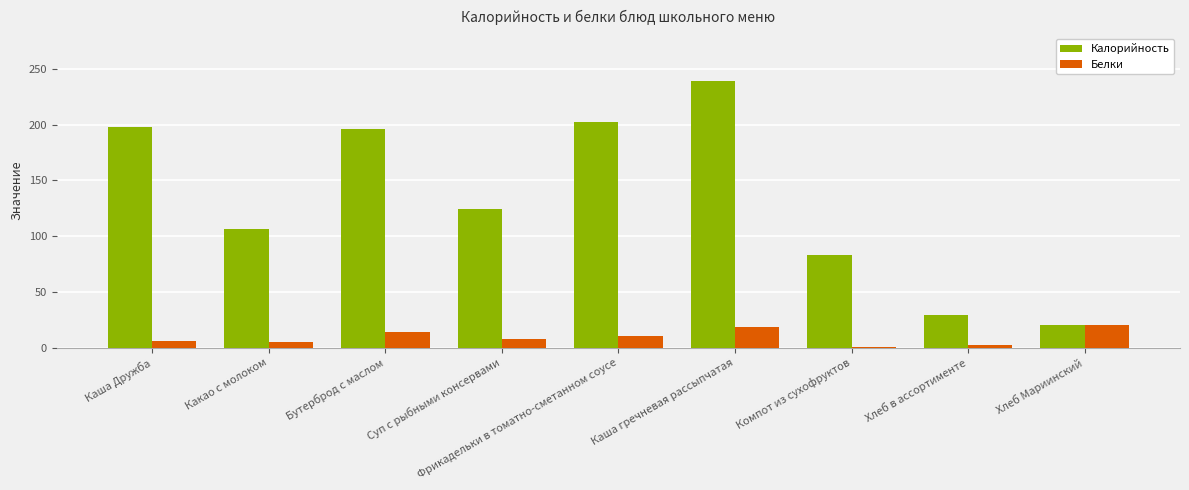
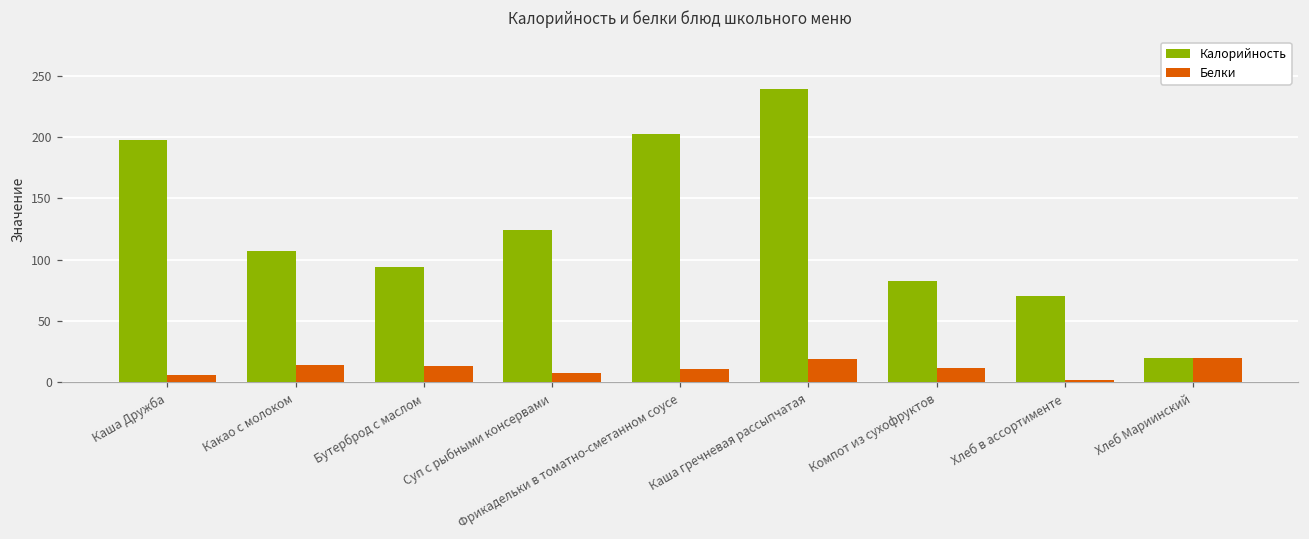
  {
    "Калорийность": {
      "Каша Дружба": 198,
      "Какао с молоком": 107,
-     "Бутерброд с маслом": 196,
+     "Бутерброд с маслом": 94,
      "Суп с рыбными консервами": 124,
      "Фрикадельки в томатно-сметанном соусе": 203,
      "Каша гречневая рассыпчатая": 239,
      "Компот из сухофруктов": 83,
-     "Хлеб в ассортименте": 30,
+     "Хлеб в ассортименте": 71,
      "Хлеб Мариинский": 20
    },
    "Белки": {
      "Каша Дружба": 6,
-     "Какао с молоком": 5,
+     "Какао с молоком": 14,
      "Бутерброд с маслом": 14,
      "Суп с рыбными консервами": 8,
      "Фрикадельки в томатно-сметанном соусе": 11,
      "Каша гречневая рассыпчатая": 19,
-     "Компот из сухофруктов": 1,
+     "Компот из сухофруктов": 12,
      "Хлеб в ассортименте": 2,
      "Хлеб Мариинский": 20
    }
  }
